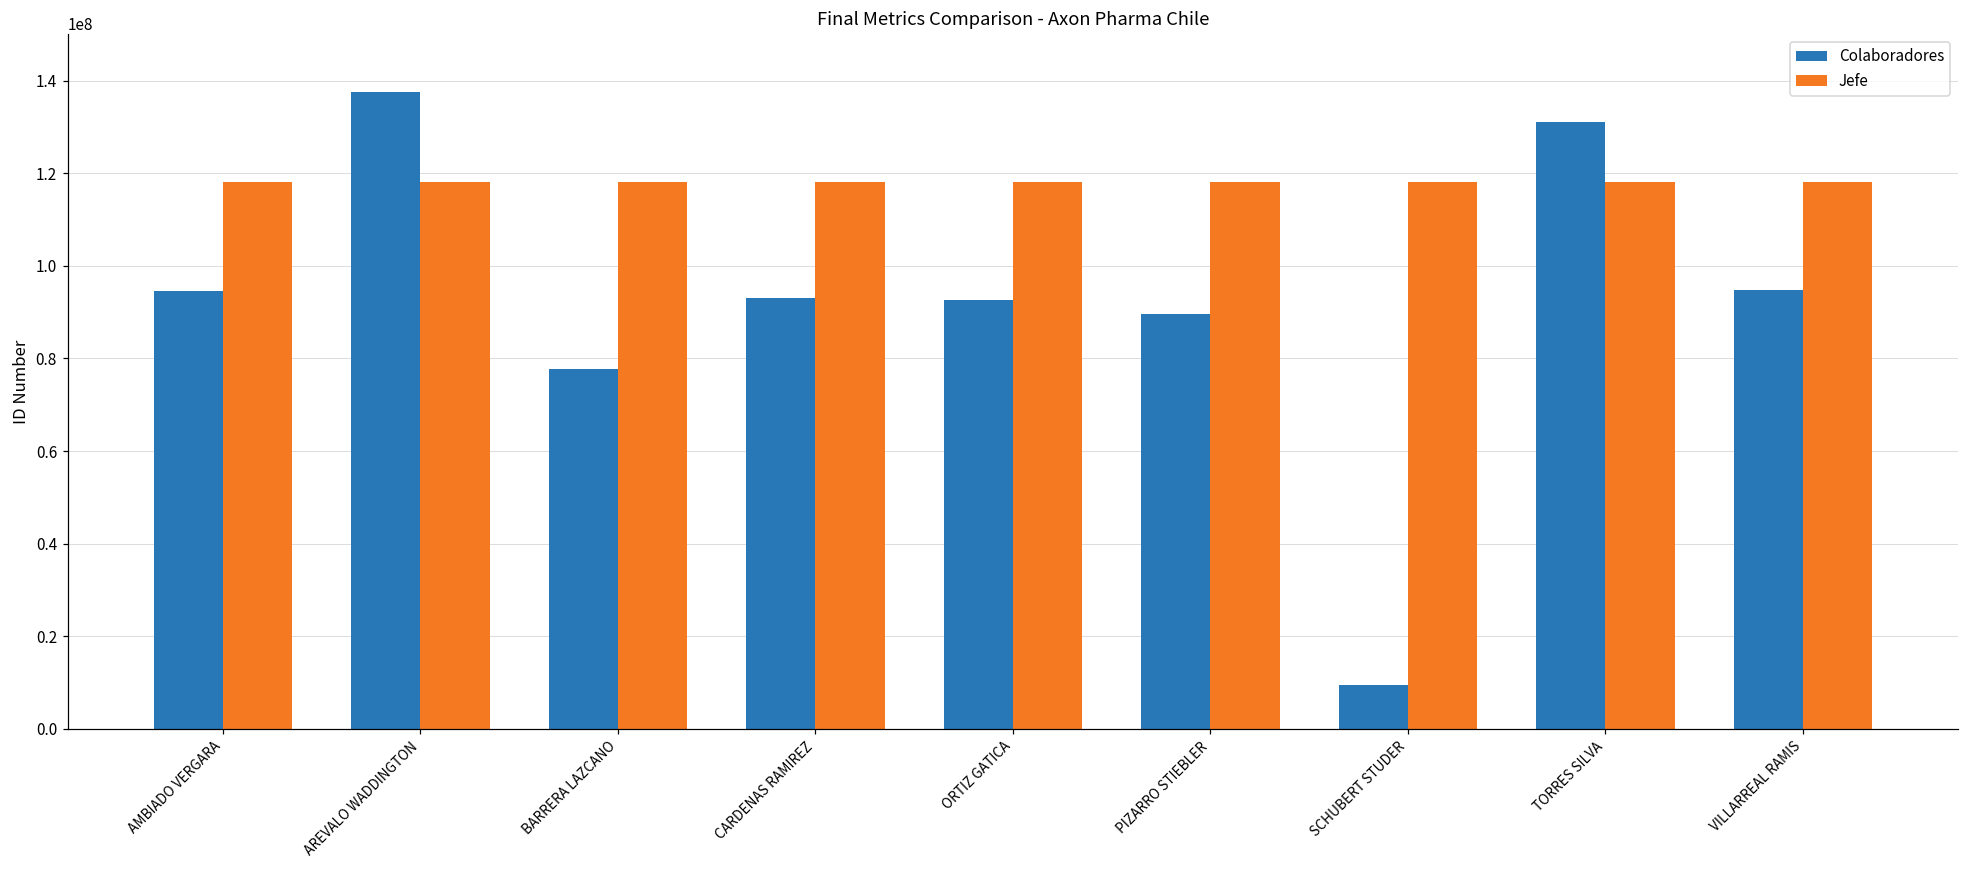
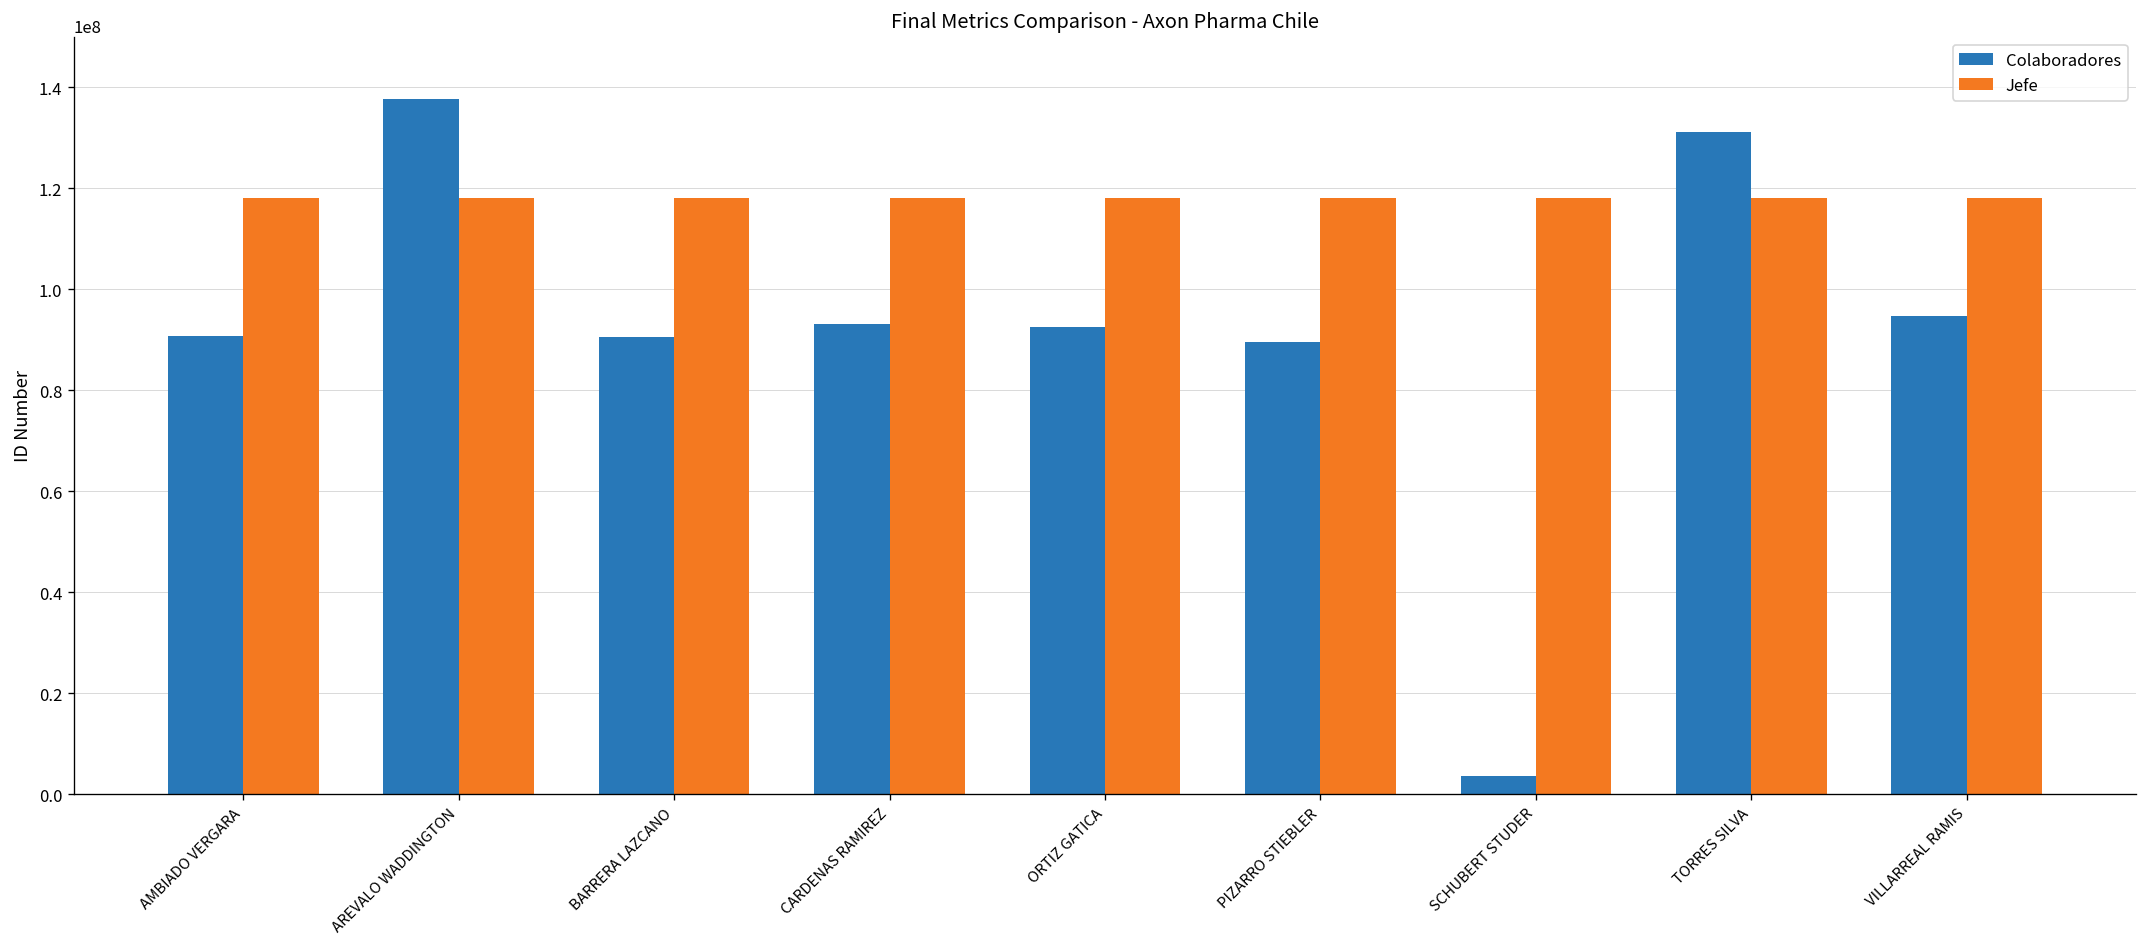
  {
    "Colaboradores": {
-     "AMBIADO VERGARA": 95000000,
+     "AMBIADO VERGARA": 91000000,
      "AREVALO WADDINGTON": 138000000,
-     "BARRERA LAZCANO": 78000000,
+     "BARRERA LAZCANO": 90000000,
      "CARDENAS RAMIREZ": 93000000,
      "ORTIZ GATICA": 93000000,
      "PIZARRO STIEBLER": 90000000,
-     "SCHUBERT STUDER": 9000000,
+     "SCHUBERT STUDER": 4000000,
      "TORRES SILVA": 131000000,
      "VILLARREAL RAMIS": 95000000
    },
    "Jefe": {
      "AMBIADO VERGARA": 118000000,
      "AREVALO WADDINGTON": 118000000,
      "BARRERA LAZCANO": 118000000,
      "CARDENAS RAMIREZ": 118000000,
      "ORTIZ GATICA": 118000000,
      "PIZARRO STIEBLER": 118000000,
      "SCHUBERT STUDER": 118000000,
      "TORRES SILVA": 118000000,
      "VILLARREAL RAMIS": 118000000
    }
  }
